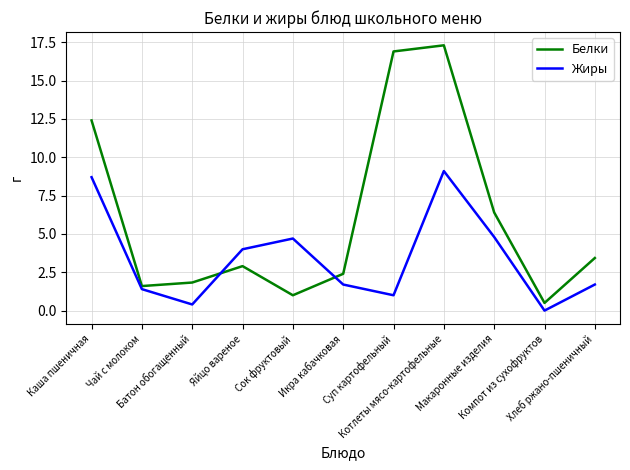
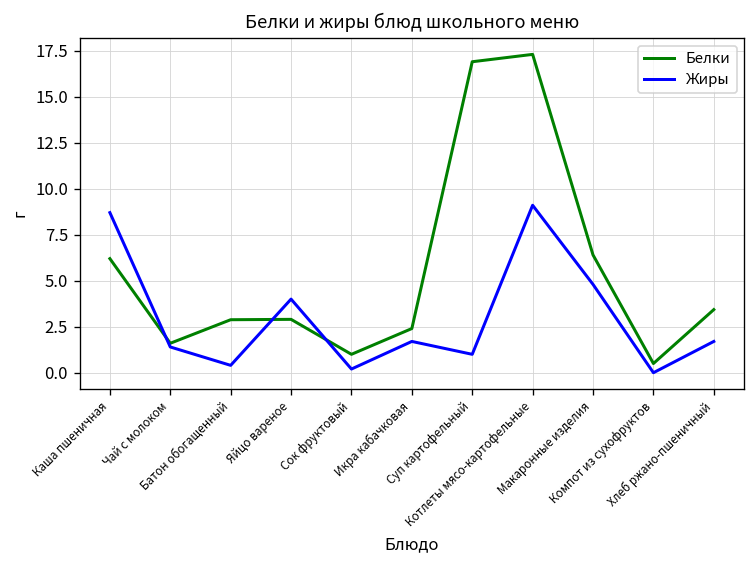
  {
    "Белки": {
-     "Каша пшеничная": 12.4,
+     "Каша пшеничная": 6.2,
      "Чай с молоком": 1.6,
-     "Батон обогащенный": 1.8,
+     "Батон обогащенный": 2.9,
      "Яйцо вареное": 2.9,
      "Сок фруктовый": 1.0,
      "Икра кабачковая": 2.4,
      "Суп картофельный": 16.9,
      "Котлеты мясо-картофельные": 17.3,
      "Макаронные изделия": 6.4,
      "Компот из сухофруктов": 0.5,
      "Хлеб ржано-пшеничный": 3.4
    },
    "Жиры": {
      "Каша пшеничная": 8.7,
      "Чай с молоком": 1.4,
      "Батон обогащенный": 0.4,
      "Яйцо вареное": 4.0,
-     "Сок фруктовый": 4.7,
+     "Сок фруктовый": 0.2,
      "Икра кабачковая": 1.7,
      "Суп картофельный": 1.0,
      "Котлеты мясо-картофельные": 9.1,
      "Макаронные изделия": 4.8,
      "Компот из сухофруктов": 0.0,
      "Хлеб ржано-пшеничный": 1.7
    }
  }
